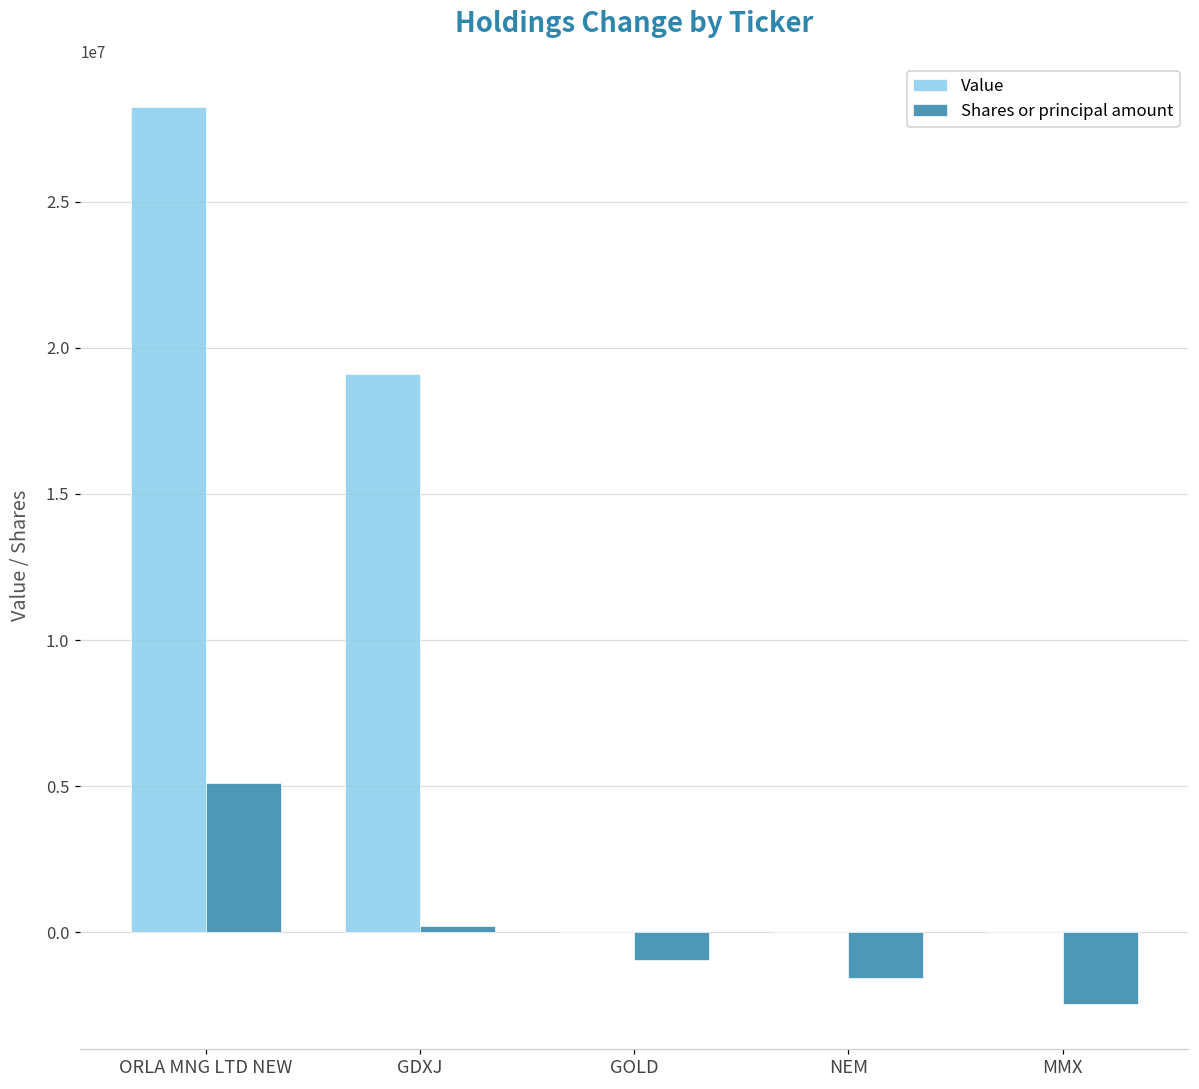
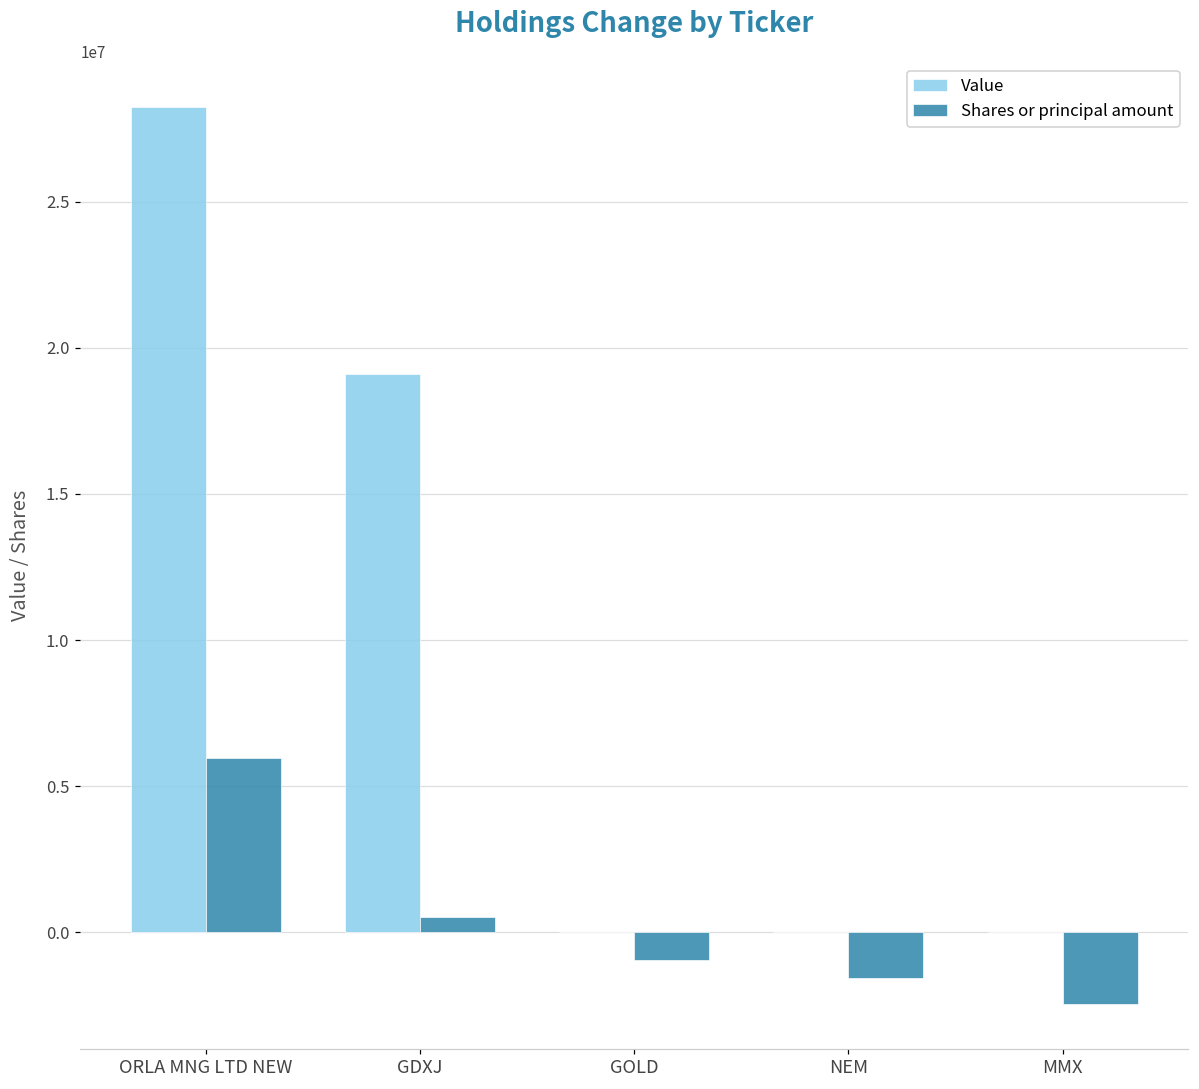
  {
    "Value": {
      "ORLA MNG LTD NEW": 28200000,
      "GDXJ": 19100000,
      "GOLD": 0,
      "NEM": 0,
      "MMX": 0
    },
    "Shares or principal amount": {
-     "ORLA MNG LTD NEW": 5100000,
-     "GDXJ": 200000,
+     "ORLA MNG LTD NEW": 6000000,
+     "GDXJ": 500000,
      "GOLD": -900000,
      "NEM": -1500000,
      "MMX": -2400000
    }
  }
